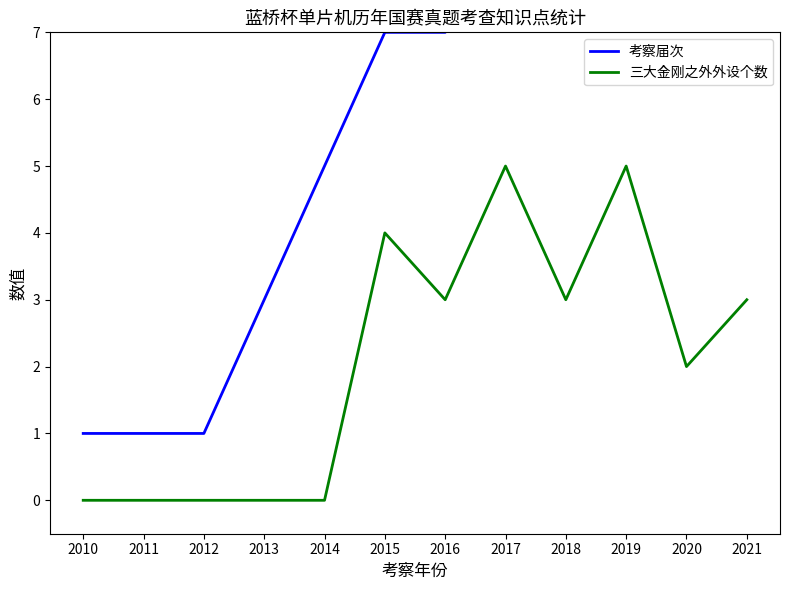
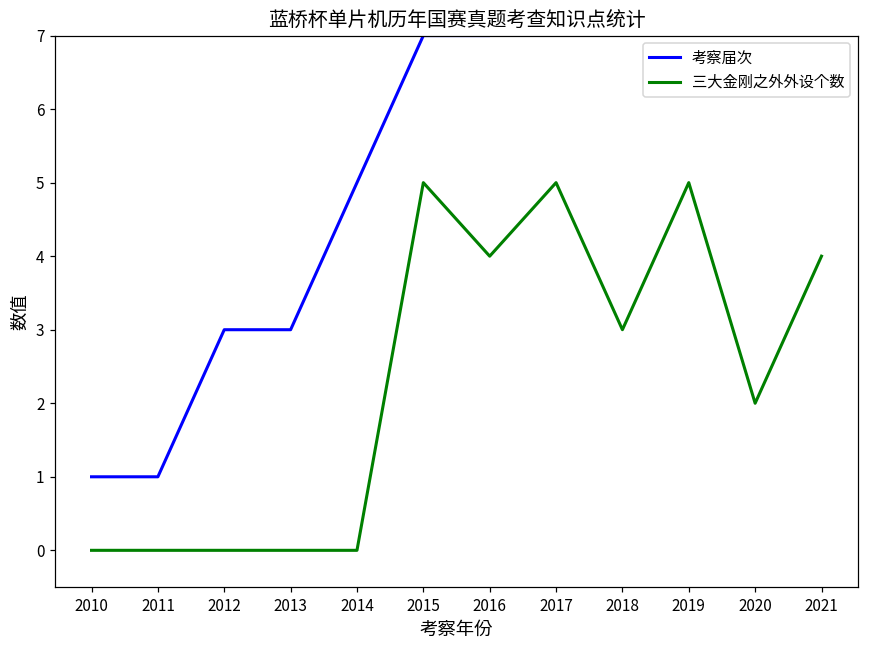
  {
    "考察届次": {
      "2010": 1,
      "2011": 1,
-     "2012": 1,
+     "2012": 3,
      "2013": 3,
      "2014": 5,
      "2015": 7,
      "2016": 7
    },
    "三大金刚之外外设个数": {
      "2010": 0,
      "2011": 0,
      "2012": 0,
      "2013": 0,
      "2014": 0,
-     "2015": 4,
-     "2016": 3,
+     "2015": 5,
+     "2016": 4,
      "2017": 5,
      "2018": 3,
      "2019": 5,
      "2020": 2,
-     "2021": 3
+     "2021": 4
    }
  }
